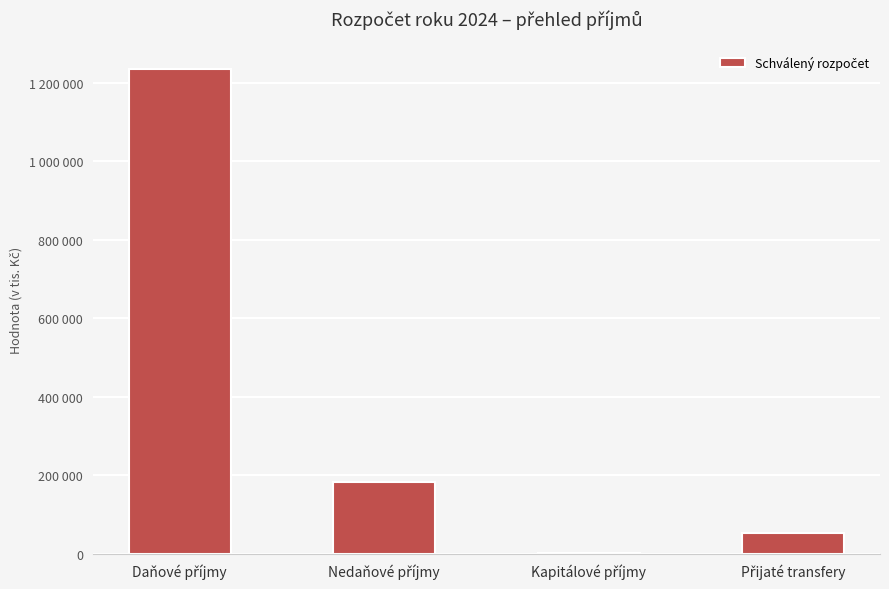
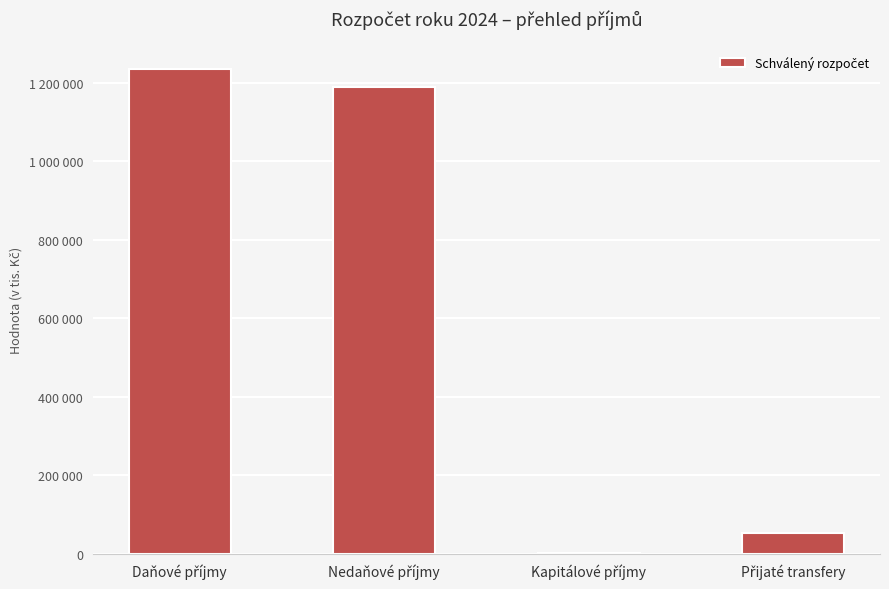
  {
    "Daňové příjmy": 1240000,
-   "Nedaňové příjmy": 180000,
+   "Nedaňové příjmy": 1190000,
    "Přijaté transfery": 50000
  }
